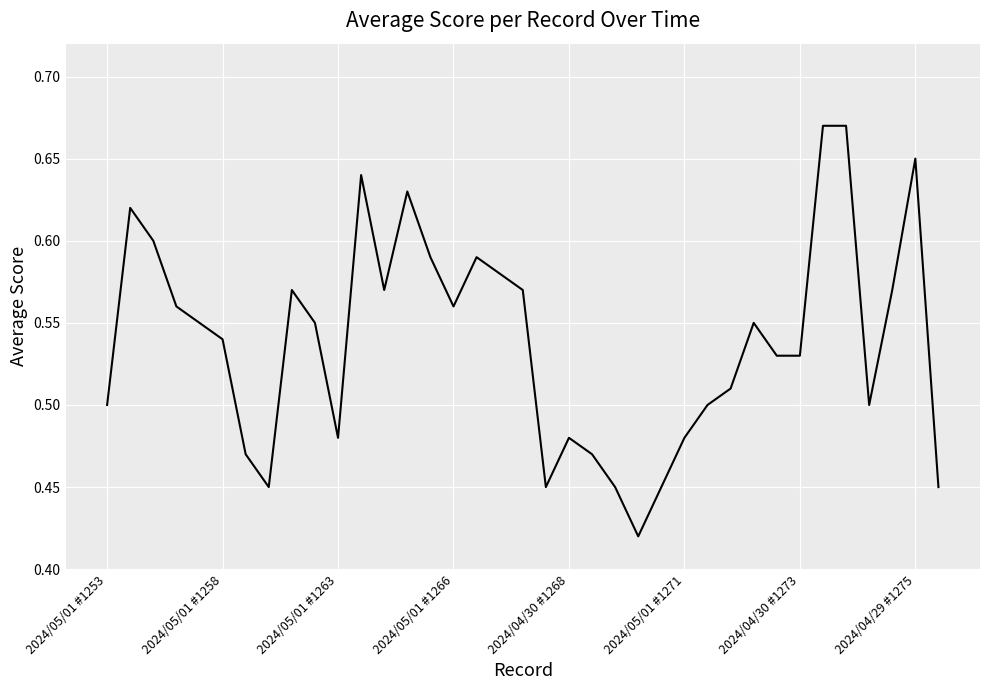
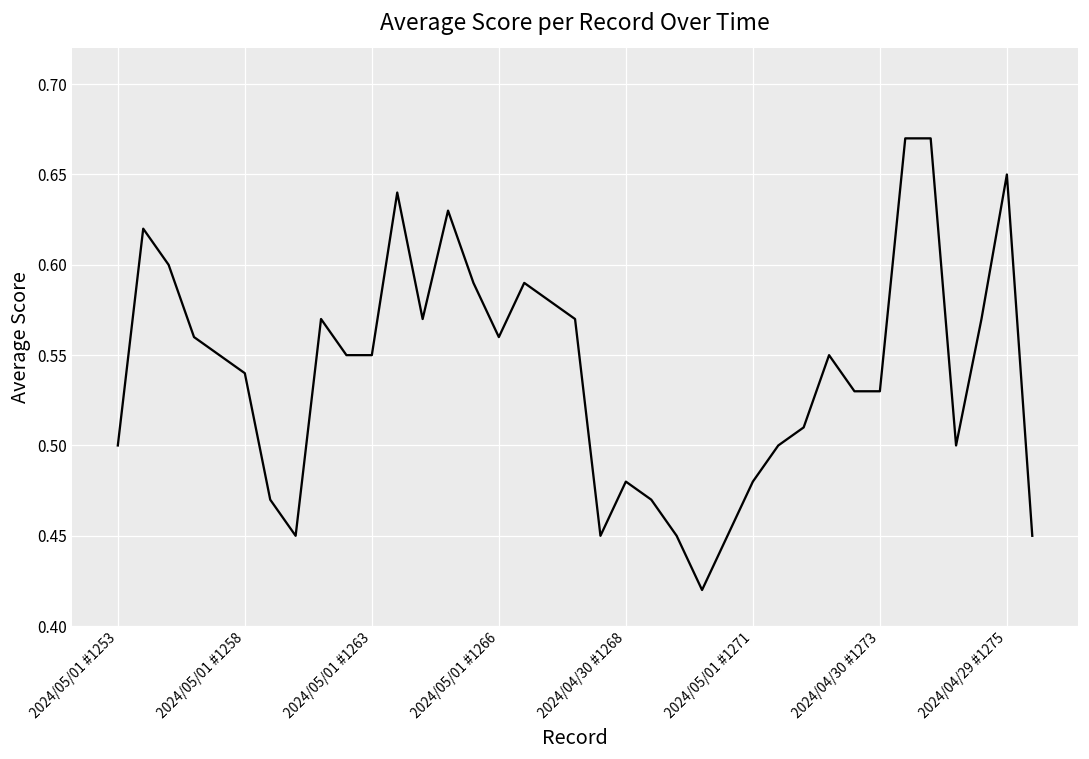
  {
    "2024/05/01 #1253": 0.50,
    "2024/05/01 #1258": 0.54,
-   "2024/05/01 #1263": 0.48,
+   "2024/05/01 #1263": 0.55,
    "2024/05/01 #1266": 0.56,
    "2024/04/30 #1268": 0.48,
    "2024/05/01 #1271": 0.48,
    "2024/04/30 #1273": 0.53,
    "2024/04/29 #1275": 0.65
  }
